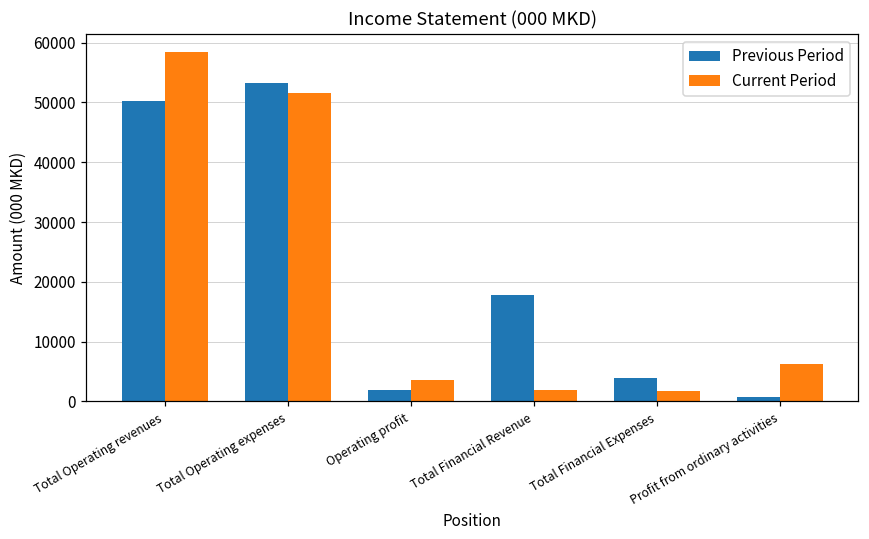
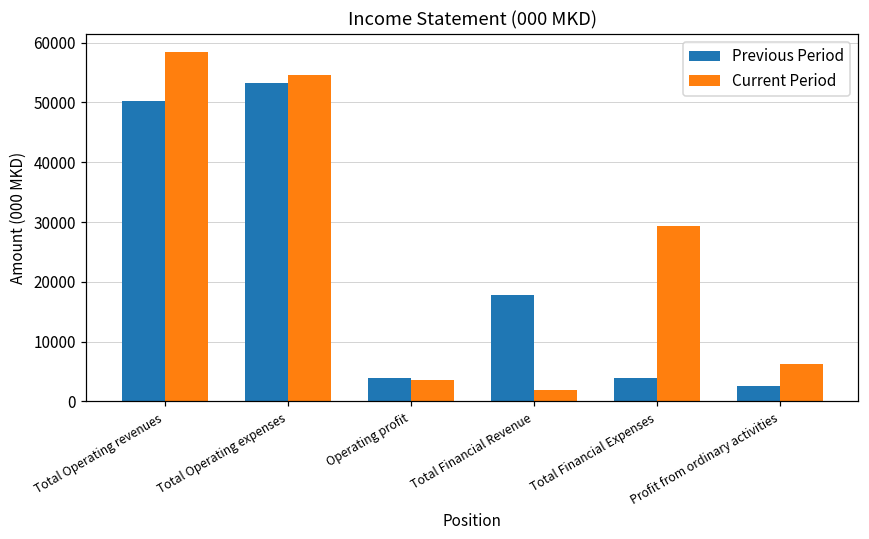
  {
    "Previous Period": {
      "Total Operating revenues": 50000,
      "Total Operating expenses": 53000,
-     "Operating profit": 2000,
+     "Operating profit": 4000,
      "Total Financial Revenue": 18000,
      "Total Financial Expenses": 4000,
-     "Profit from ordinary activities": 1000
+     "Profit from ordinary activities": 3000
    },
    "Current Period": {
      "Total Operating revenues": 58000,
-     "Total Operating expenses": 52000,
+     "Total Operating expenses": 55000,
      "Operating profit": 4000,
      "Total Financial Revenue": 2000,
-     "Total Financial Expenses": 2000,
+     "Total Financial Expenses": 29000,
      "Profit from ordinary activities": 6000
    }
  }
